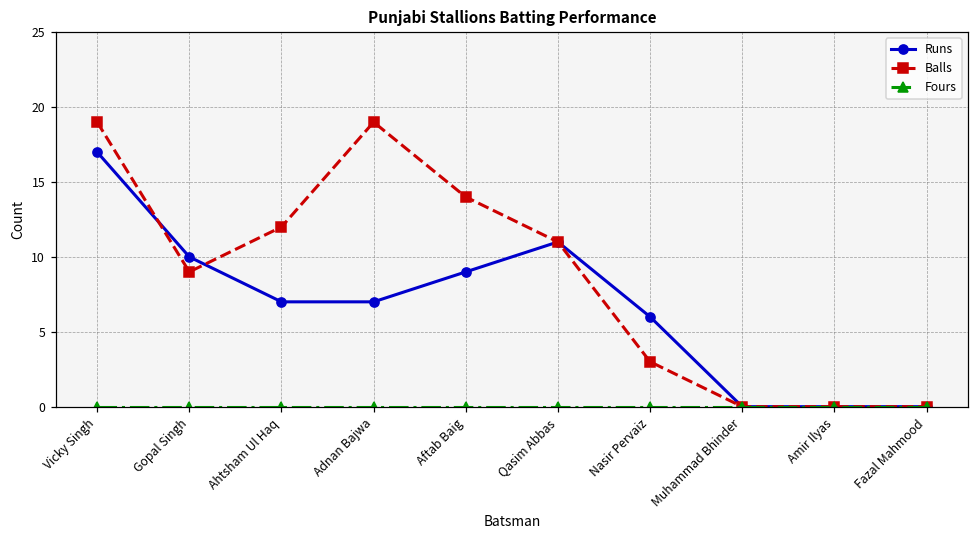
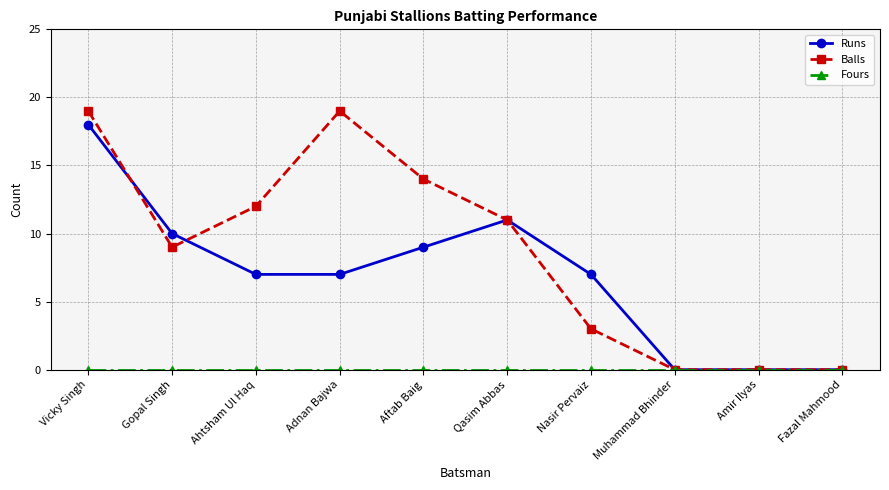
  {
    "Runs": {
-     "Vicky Singh": 17,
+     "Vicky Singh": 18,
      "Gopal Singh": 10,
      "Ahtsham Ul Haq": 7,
      "Adnan Bajwa": 7,
      "Aftab Baig": 9,
-     "Nasir Pervaiz": 6
+     "Nasir Pervaiz": 7
    },
    "Balls": {
      "Vicky Singh": 19,
      "Gopal Singh": 9,
      "Ahtsham Ul Haq": 12,
      "Adnan Bajwa": 19,
      "Aftab Baig": 14,
      "Nasir Pervaiz": 3
    },
    "Fours": {
      "Vicky Singh": 0,
      "Gopal Singh": 0,
      "Ahtsham Ul Haq": 0,
      "Adnan Bajwa": 0,
      "Aftab Baig": 0,
      "Qasim Abbas": 0,
      "Nasir Pervaiz": 0
    }
  }
